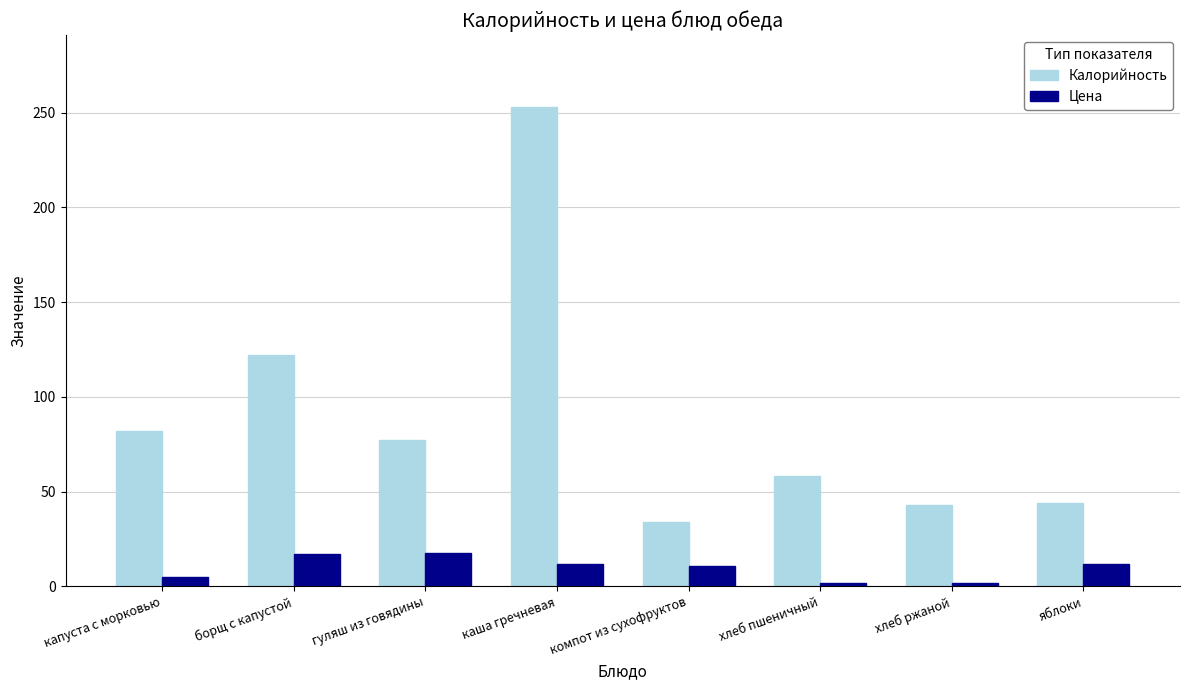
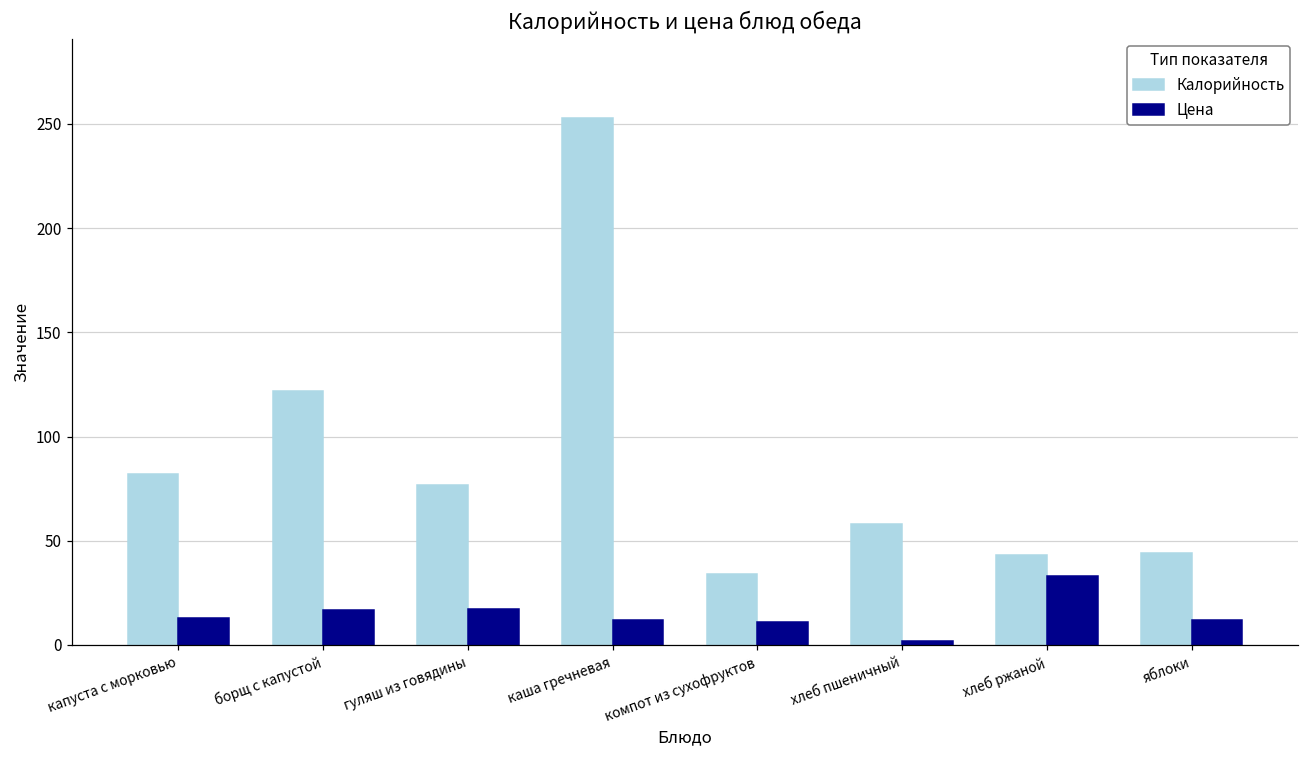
  {
    "Калорийность": {
      "капуста с морковью": 82,
      "борщ с капустой": 122,
      "гуляш из говядины": 77,
      "каша гречневая": 253,
      "компот из сухофруктов": 34,
      "хлеб пшеничный": 58,
      "хлеб ржаной": 43,
      "яблоки": 44
    },
    "Цена": {
-     "капуста с морковью": 5,
+     "капуста с морковью": 13,
      "борщ с капустой": 17,
      "гуляш из говядины": 17,
      "каша гречневая": 12,
      "компот из сухофруктов": 11,
      "хлеб пшеничный": 2,
-     "хлеб ржаной": 2,
+     "хлеб ржаной": 33,
      "яблоки": 12
    }
  }
